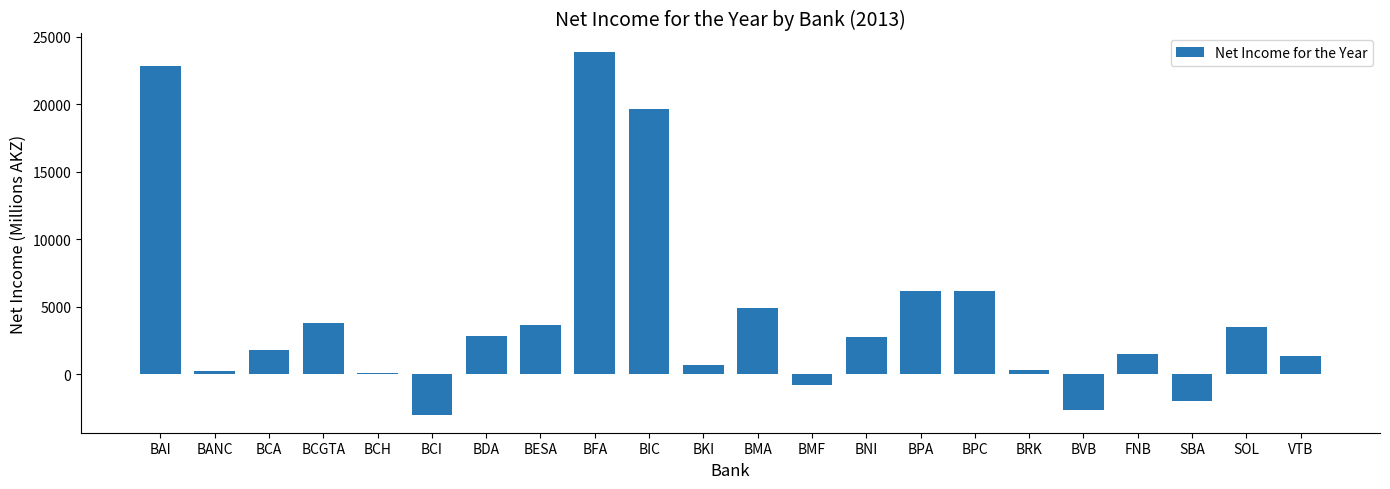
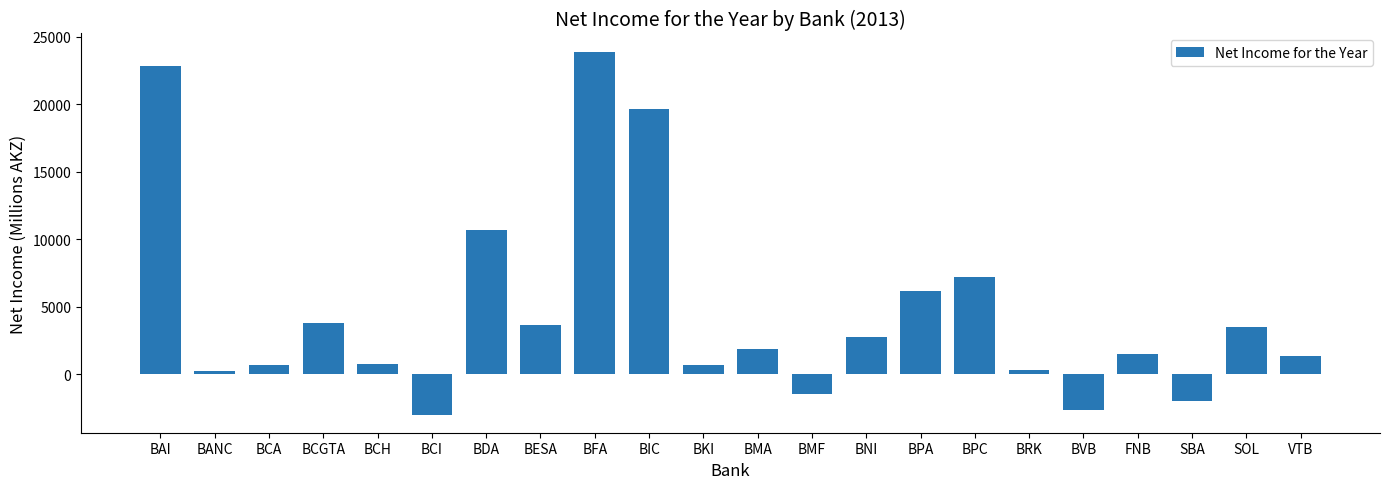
  {
    "BAI": 22800,
    "BANC": 200,
-   "BCA": 1800,
+   "BCA": 700,
    "BCGTA": 3800,
-   "BCH": 100,
+   "BCH": 800,
    "BCI": -3000,
-   "BDA": 2800,
+   "BDA": 10700,
    "BESA": 3600,
    "BFA": 23900,
    "BIC": 19600,
    "BKI": 700,
-   "BMA": 4900,
-   "BMF": -800,
+   "BMA": 1800,
+   "BMF": -1500,
    "BNI": 2800,
    "BPA": 6200,
-   "BPC": 6100,
+   "BPC": 7200,
    "BRK": 300,
    "BVB": -2700,
    "FNB": 1500,
    "SBA": -2000,
    "SOL": 3500,
    "VTB": 1300
  }
